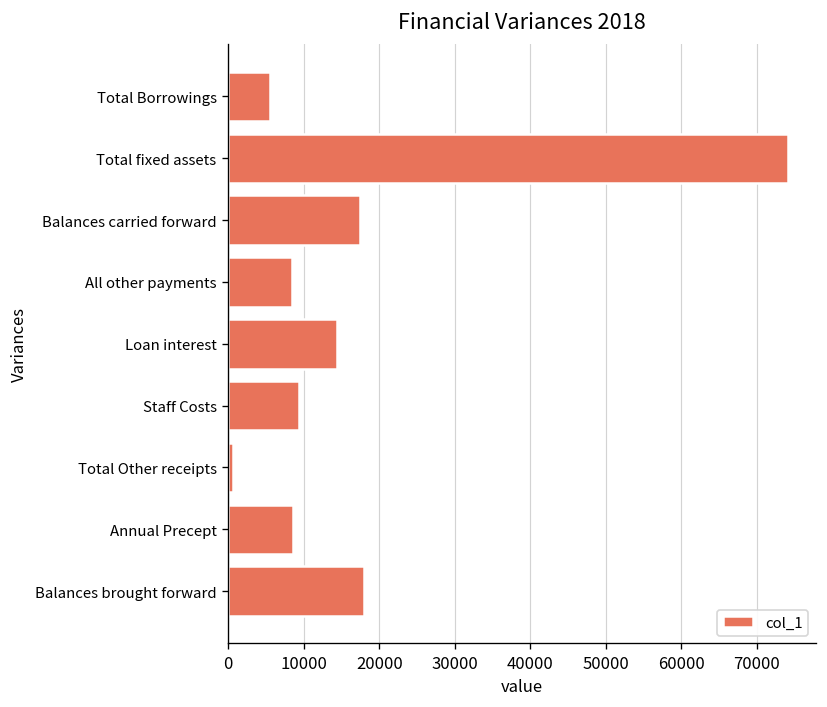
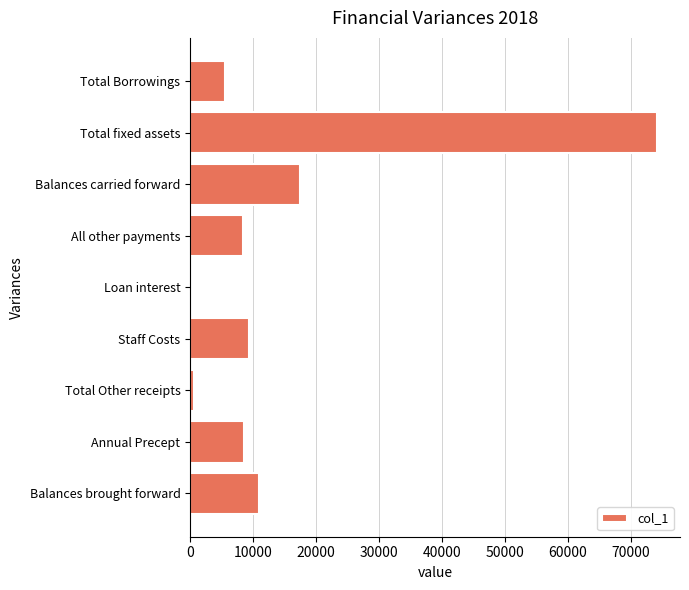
  {
    "Total Borrowings": 6000,
    "Total fixed assets": 74000,
    "Balances carried forward": 17000,
    "All other payments": 8000,
-   "Loan interest": 14000,
+   "Loan interest": 0,
    "Staff Costs": 9000,
    "Total Other receipts": 1000,
    "Annual Precept": 9000,
-   "Balances brought forward": 18000
+   "Balances brought forward": 11000
  }
